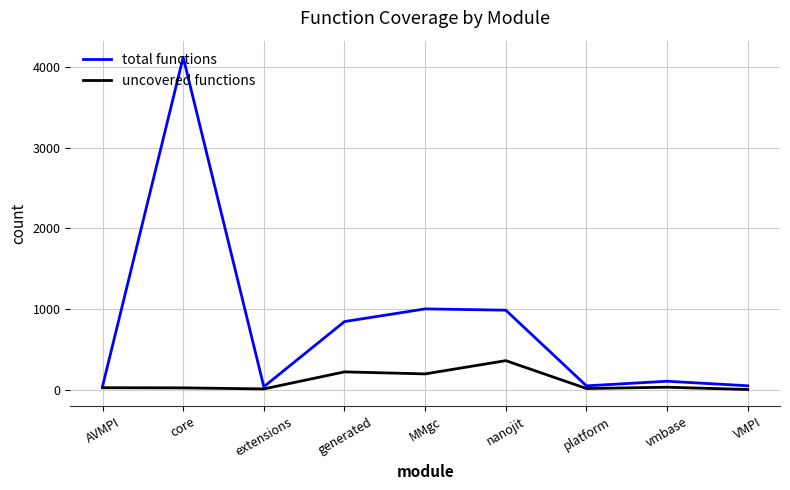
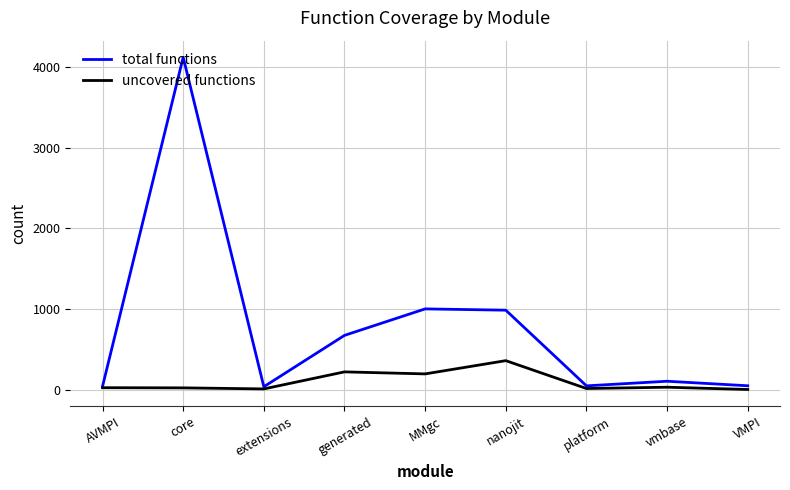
  {
    "total functions": {
      "core": 4100,
-     "generated": 800,
+     "generated": 700,
      "MMgc": 1000,
      "nanojit": 1000,
      "platform": 0,
      "vmbase": 100,
      "VMPI": 100
    },
    "uncovered functions": {
      "core": 0,
      "generated": 200,
      "MMgc": 200,
      "nanojit": 400,
      "platform": 0,
      "vmbase": 0,
      "VMPI": 0
    }
  }
